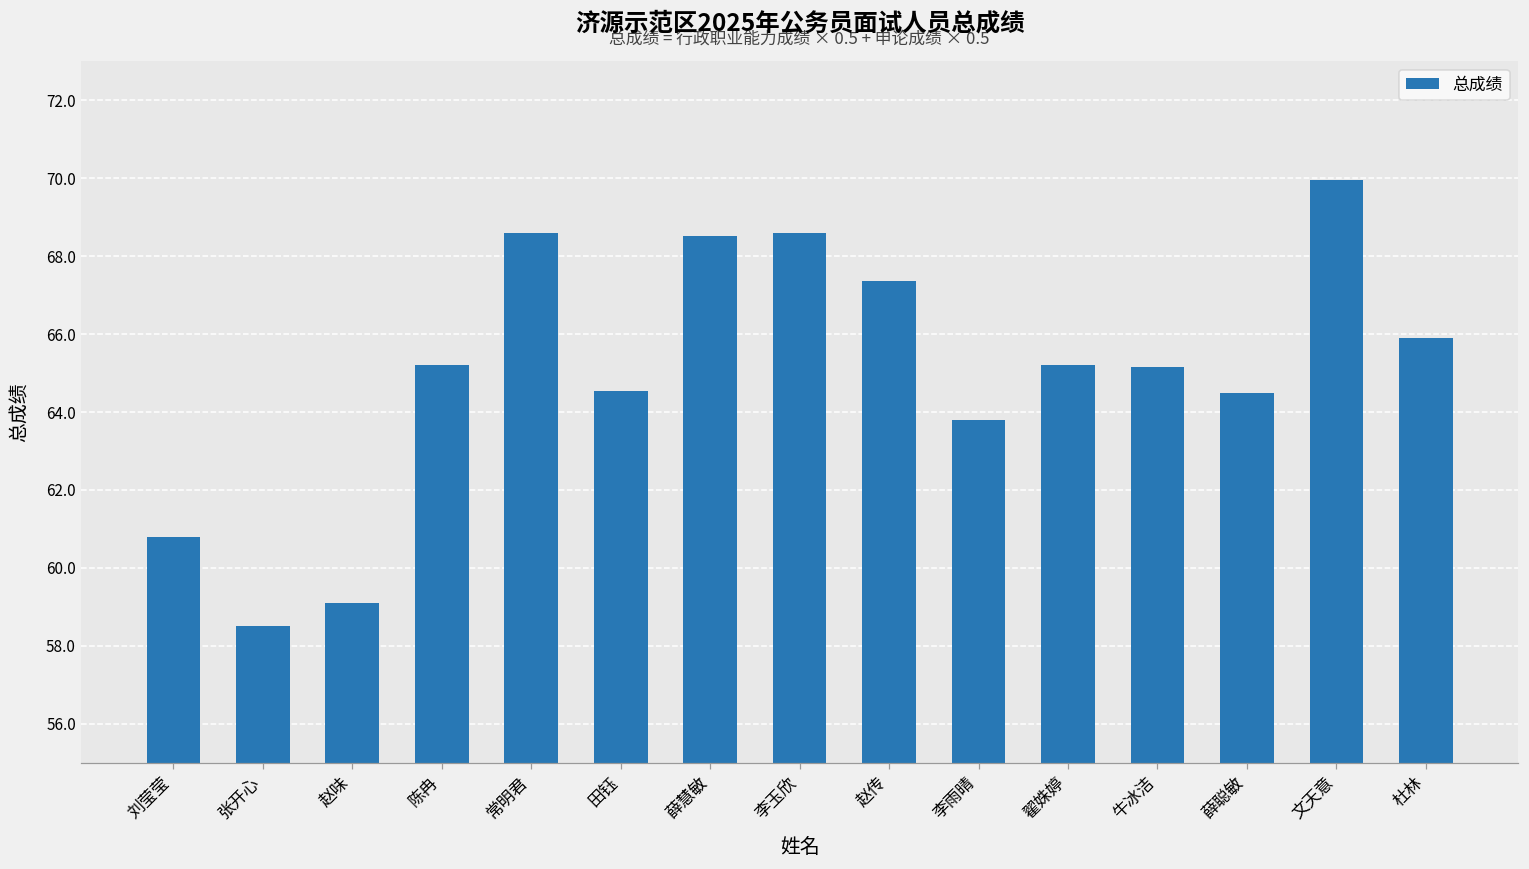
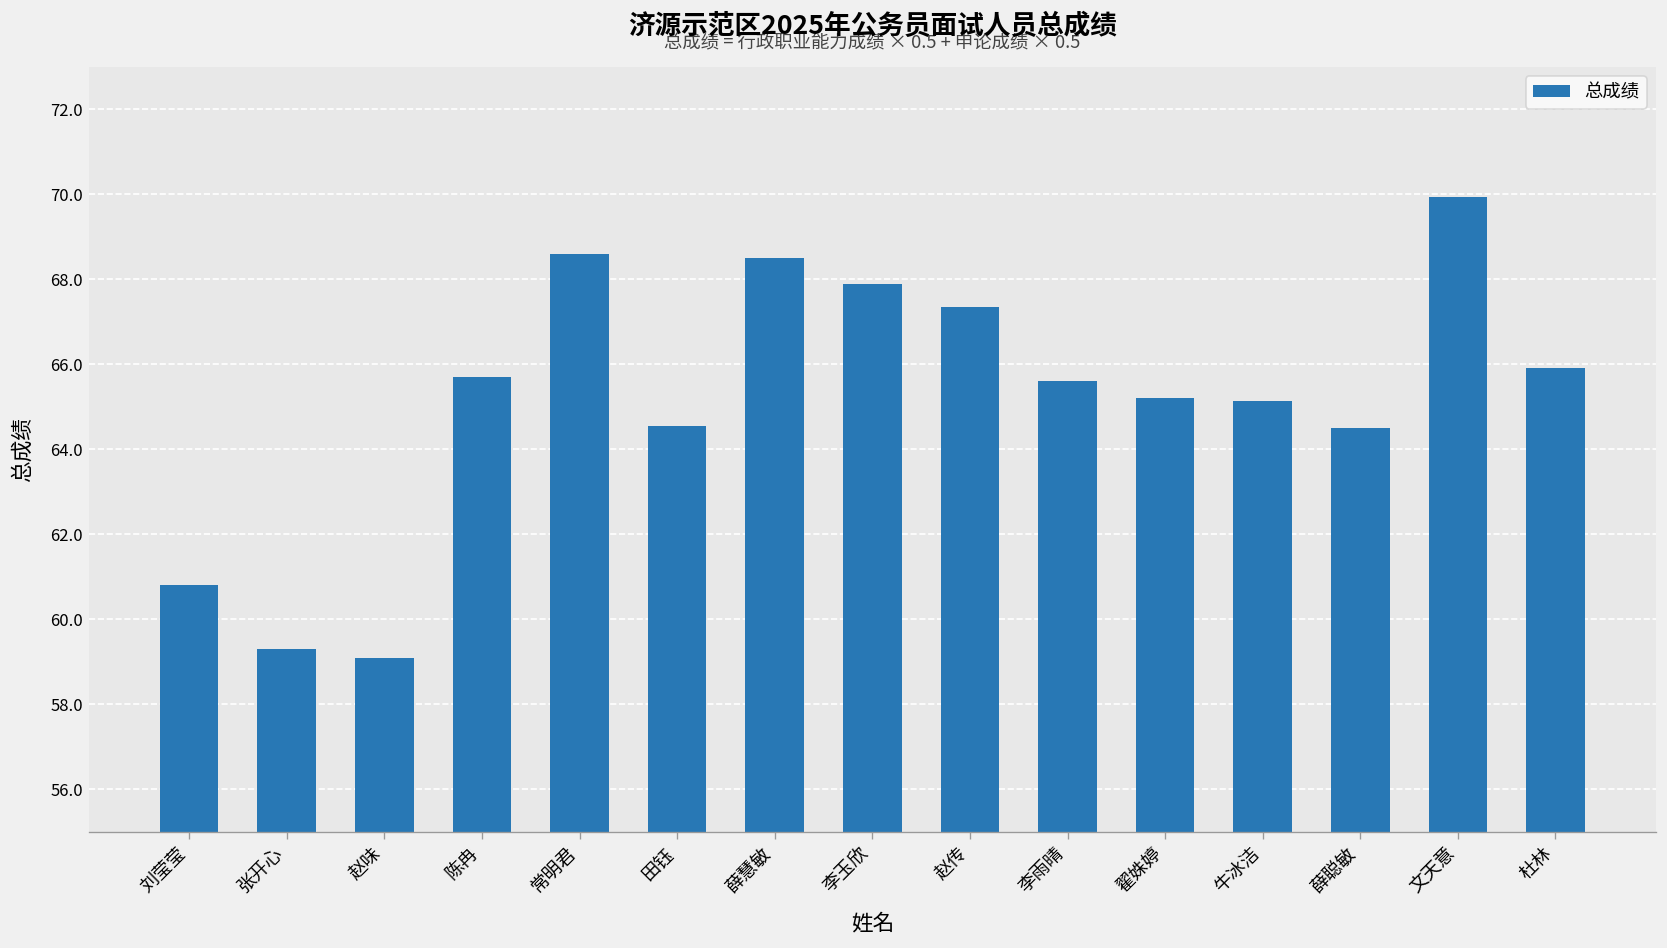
  {
    "刘莹莹": 60.8,
-   "张开心": 58.5,
+   "张开心": 59.3,
    "赵味": 59.1,
-   "陈冉": 65.2,
+   "陈冉": 65.7,
    "常明君": 68.6,
    "田钰": 64.6,
    "薛慧敏": 68.5,
-   "李玉欣": 68.6,
+   "李玉欣": 67.9,
    "赵传": 67.4,
-   "李雨晴": 63.8,
+   "李雨晴": 65.6,
    "翟姝婷": 65.2,
    "牛冰洁": 65.2,
    "薛聪敏": 64.5,
    "文天意": 70.0,
    "杜林": 65.9
  }
